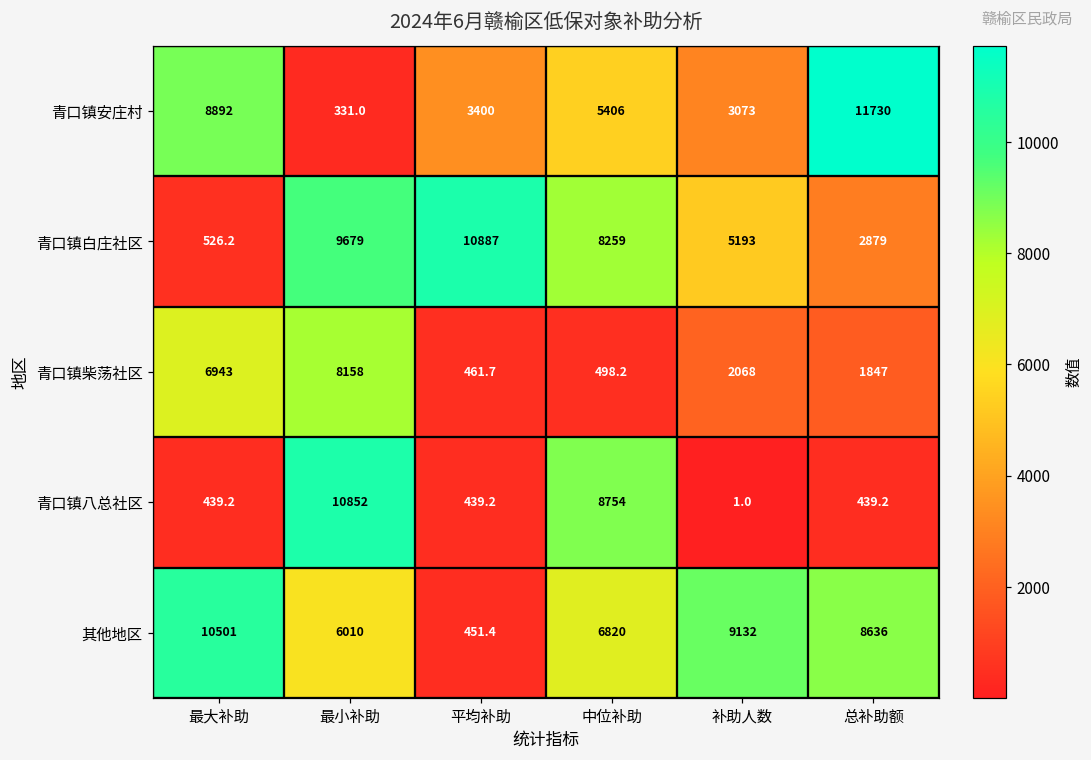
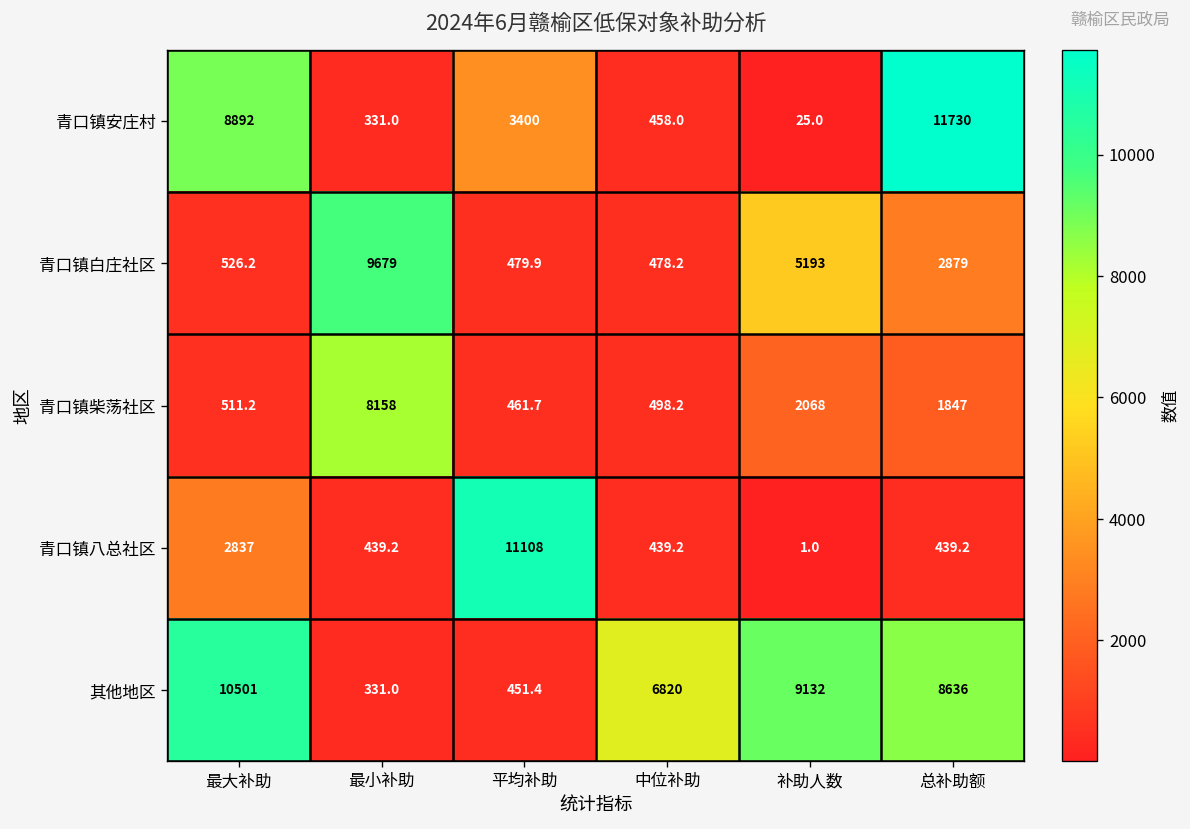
  {
    "青口镇安庄村": {
      "最大补助": 8892,
      "最小补助": 331.0,
      "平均补助": 3400,
-     "中位补助": 5406,
-     "补助人数": 3073,
+     "中位补助": 458.0,
+     "补助人数": 25.0,
      "总补助额": 11730
    },
    "青口镇白庄社区": {
      "最大补助": 526.2,
      "最小补助": 9679,
-     "平均补助": 10887,
-     "中位补助": 8259,
+     "平均补助": 479.9,
+     "中位补助": 478.2,
      "补助人数": 5193,
      "总补助额": 2879
    },
    "青口镇柴荡社区": {
-     "最大补助": 6943,
+     "最大补助": 511.2,
      "最小补助": 8158,
      "平均补助": 461.7,
      "中位补助": 498.2,
      "补助人数": 2068,
      "总补助额": 1847
    },
    "青口镇八总社区": {
-     "最大补助": 439.2,
-     "最小补助": 10852,
-     "平均补助": 439.2,
-     "中位补助": 8754,
+     "最大补助": 2837,
+     "最小补助": 439.2,
+     "平均补助": 11108,
+     "中位补助": 439.2,
      "补助人数": 1.0,
      "总补助额": 439.2
    },
    "其他地区": {
      "最大补助": 10501,
-     "最小补助": 6010,
+     "最小补助": 331.0,
      "平均补助": 451.4,
      "中位补助": 6820,
      "补助人数": 9132,
      "总补助额": 8636
    }
  }
